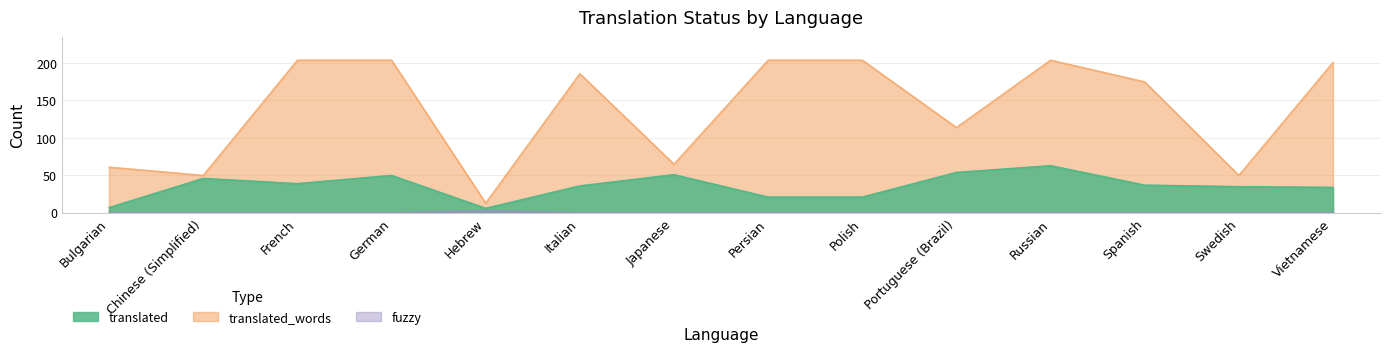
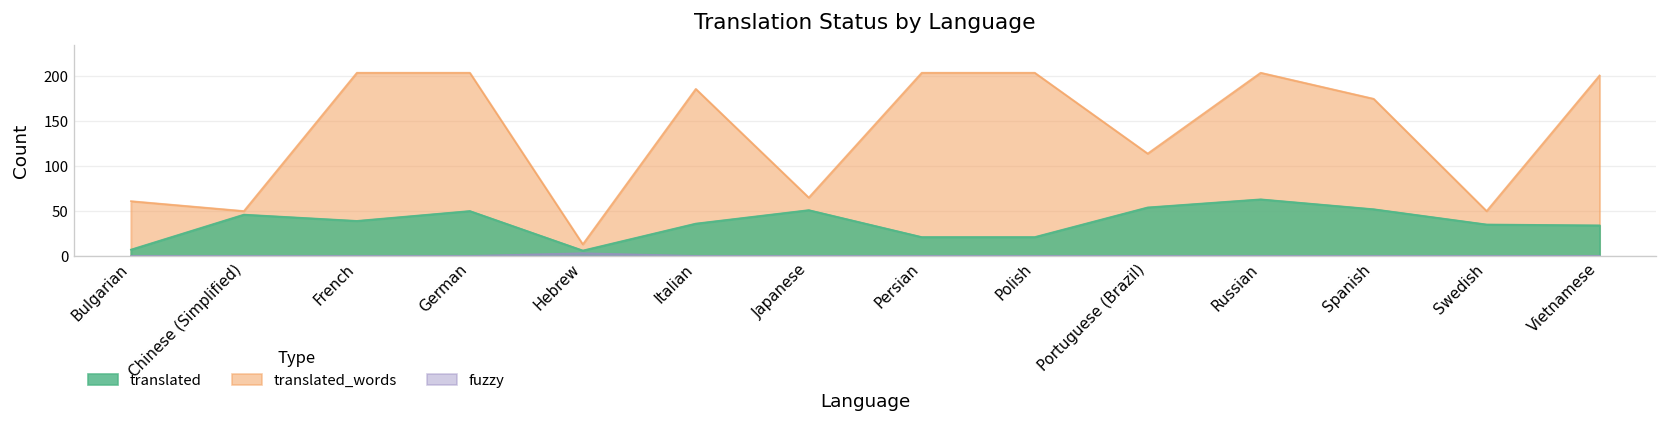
  {
    "translated_words": {
      "Bulgarian": 60,
      "Chinese (Simplified)": 50,
      "French": 200,
      "German": 200,
      "Hebrew": 10,
      "Italian": 190,
      "Japanese": 70,
      "Persian": 200,
      "Polish": 200,
      "Portuguese (Brazil)": 110,
      "Russian": 200,
      "Spanish": 180,
      "Swedish": 50,
      "Vietnamese": 200
    },
    "translated": {
      "Bulgarian": 10,
      "Chinese (Simplified)": 50,
      "French": 40,
      "German": 50,
      "Italian": 40,
      "Japanese": 50,
      "Persian": 20,
      "Polish": 20,
      "Portuguese (Brazil)": 50,
      "Russian": 60,
-     "Spanish": 40,
+     "Spanish": 50,
      "Swedish": 40,
      "Vietnamese": 30
    },
    "fuzzy": {
      "Bulgarian": 0,
      "Chinese (Simplified)": 0,
      "French": 0,
      "German": 0,
      "Italian": 0,
      "Japanese": 0,
      "Persian": 0,
      "Polish": 0,
      "Portuguese (Brazil)": 0,
      "Russian": 0,
      "Spanish": 0,
      "Swedish": 0,
      "Vietnamese": 0
    }
  }
